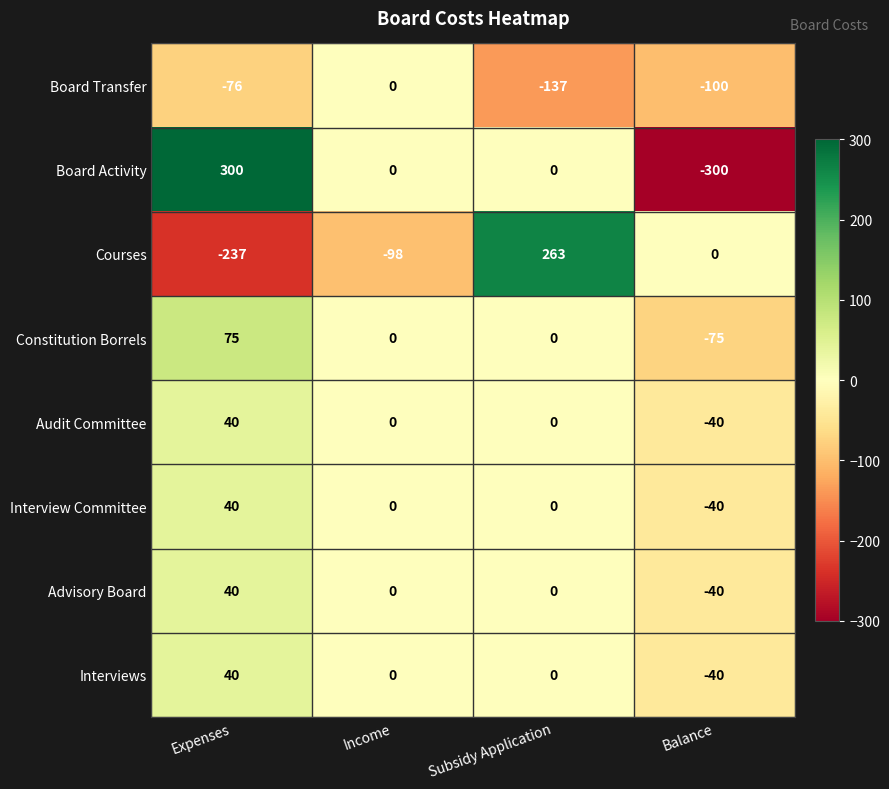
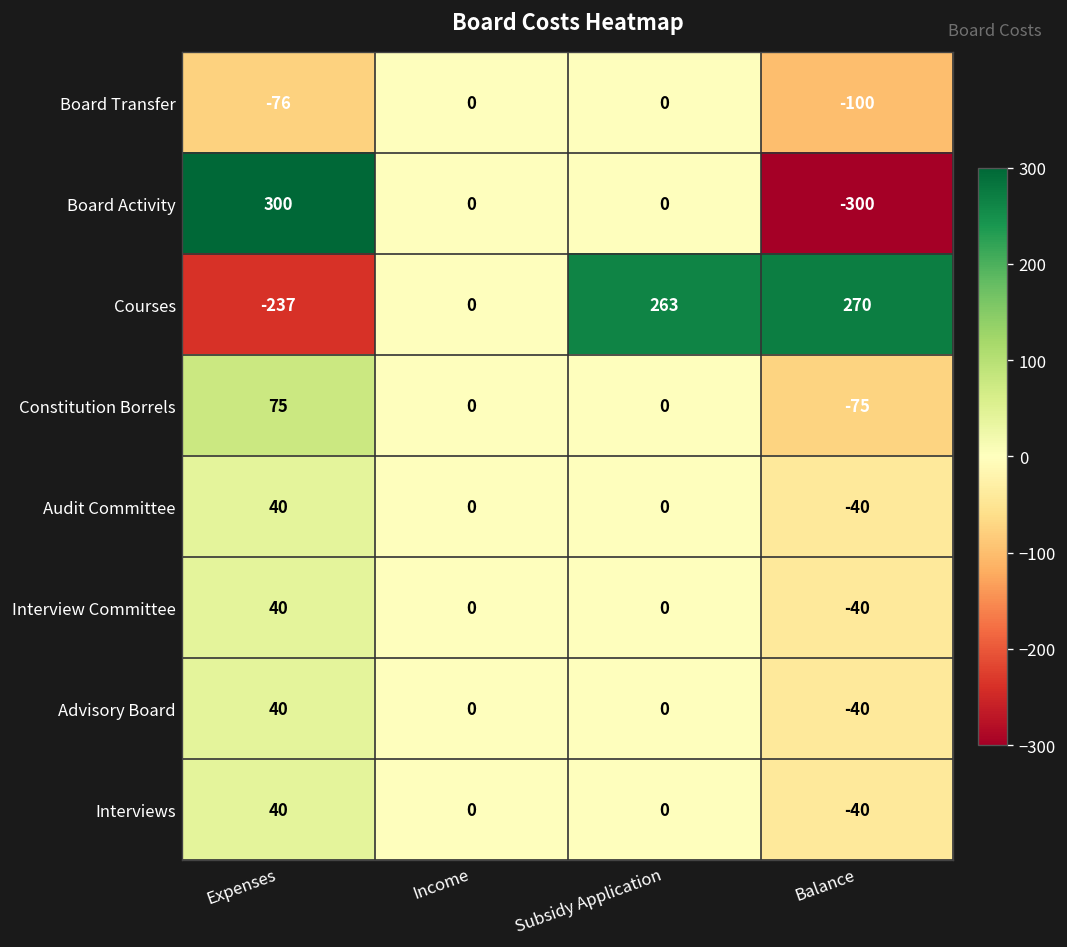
  {
    "Board Transfer": {
      "Expenses": -76,
      "Income": 0,
-     "Subsidy Application": -137,
+     "Subsidy Application": 0,
      "Balance": -100
    },
    "Board Activity": {
      "Expenses": 300,
      "Income": 0,
      "Subsidy Application": 0,
      "Balance": -300
    },
    "Courses": {
      "Expenses": -237,
-     "Income": -98,
+     "Income": 0,
      "Subsidy Application": 263,
-     "Balance": 0
+     "Balance": 270
    },
    "Constitution Borrels": {
      "Expenses": 75,
      "Income": 0,
      "Subsidy Application": 0,
      "Balance": -75
    },
    "Audit Committee": {
      "Expenses": 40,
      "Income": 0,
      "Subsidy Application": 0,
      "Balance": -40
    },
    "Interview Committee": {
      "Expenses": 40,
      "Income": 0,
      "Subsidy Application": 0,
      "Balance": -40
    },
    "Advisory Board": {
      "Expenses": 40,
      "Income": 0,
      "Subsidy Application": 0,
      "Balance": -40
    },
    "Interviews": {
      "Expenses": 40,
      "Income": 0,
      "Subsidy Application": 0,
      "Balance": -40
    }
  }
